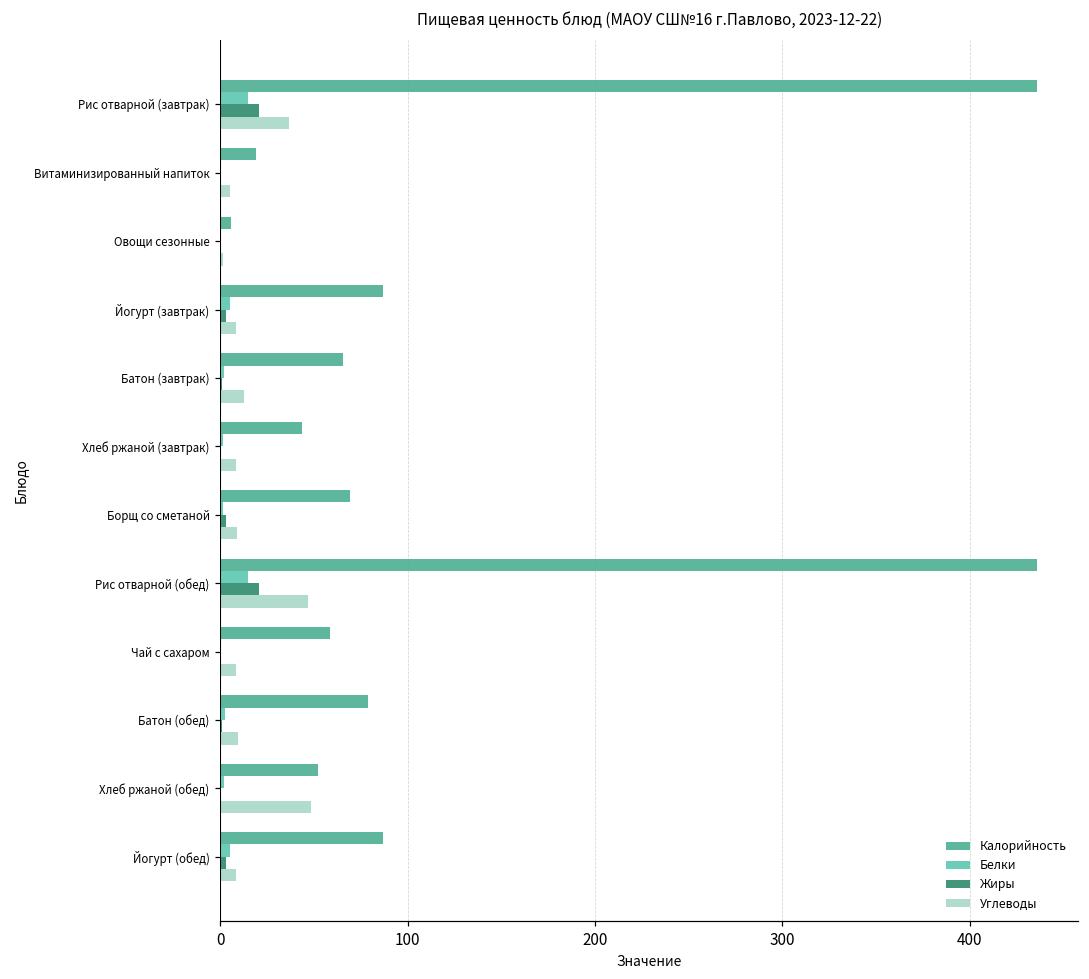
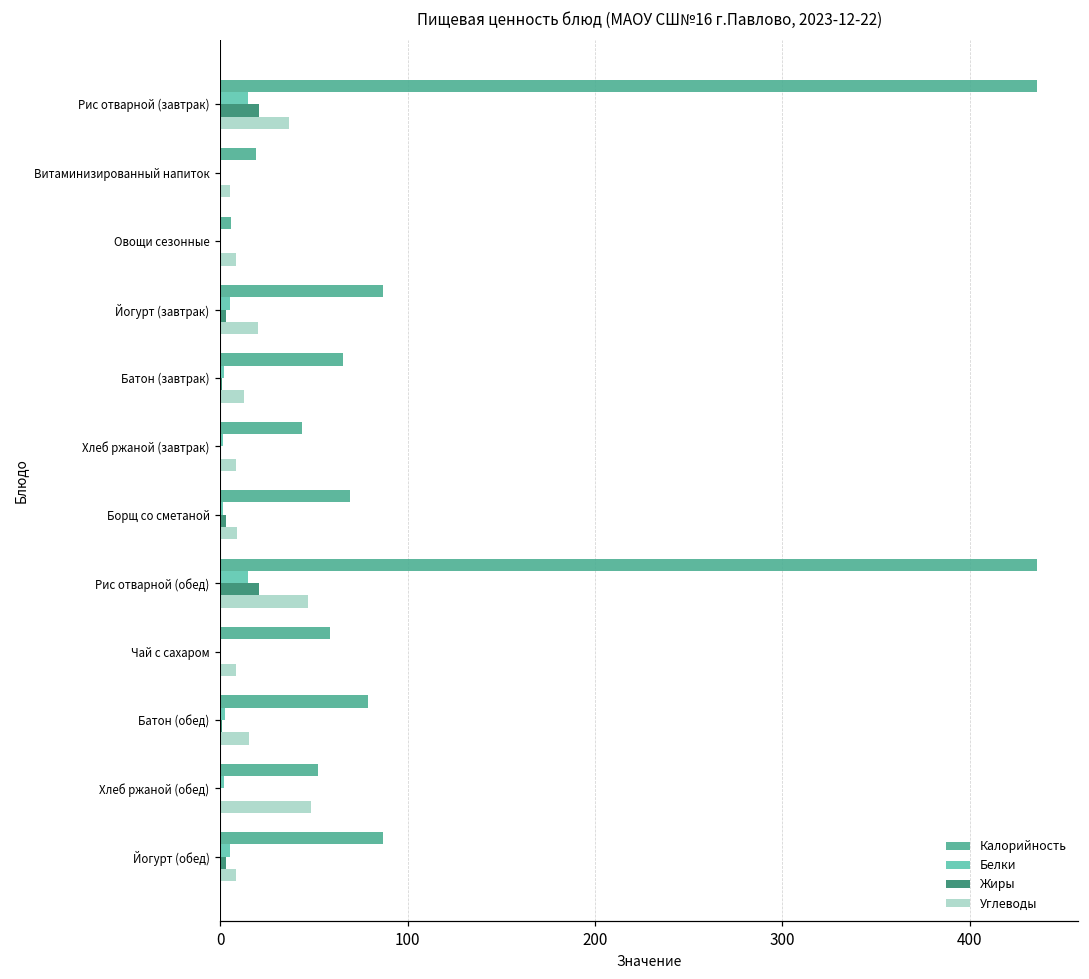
  {
    "Углеводы": {
      "Рис отварной (завтрак)": 37,
      "Витаминизированный напиток": 5,
-     "Овощи сезонные": 1,
-     "Йогурт (завтрак)": 9,
+     "Овощи сезонные": 8,
+     "Йогурт (завтрак)": 20,
      "Батон (завтрак)": 13,
      "Хлеб ржаной (завтрак)": 8,
      "Борщ со сметаной": 9,
      "Рис отварной (обед)": 47,
      "Чай с сахаром": 8,
-     "Батон (обед)": 10,
+     "Батон (обед)": 15,
      "Хлеб ржаной (обед)": 49,
      "Йогурт (обед)": 9
    }
  }
